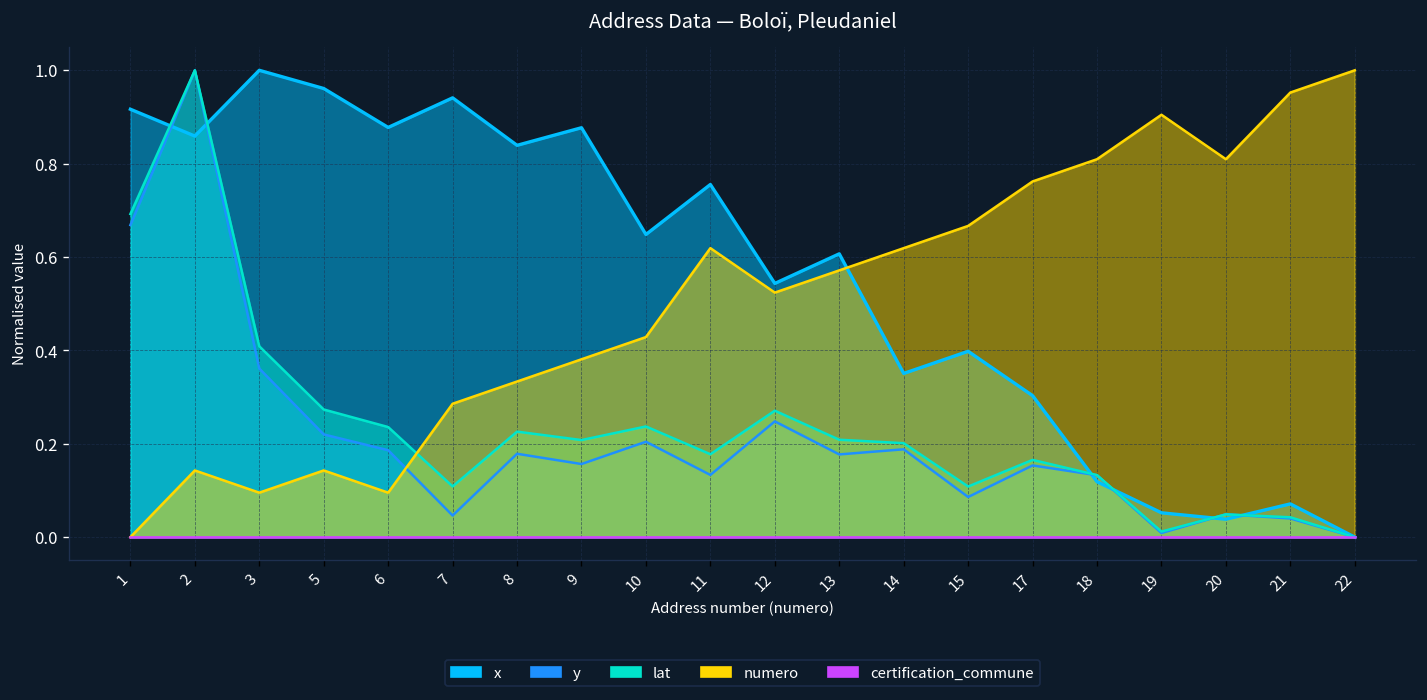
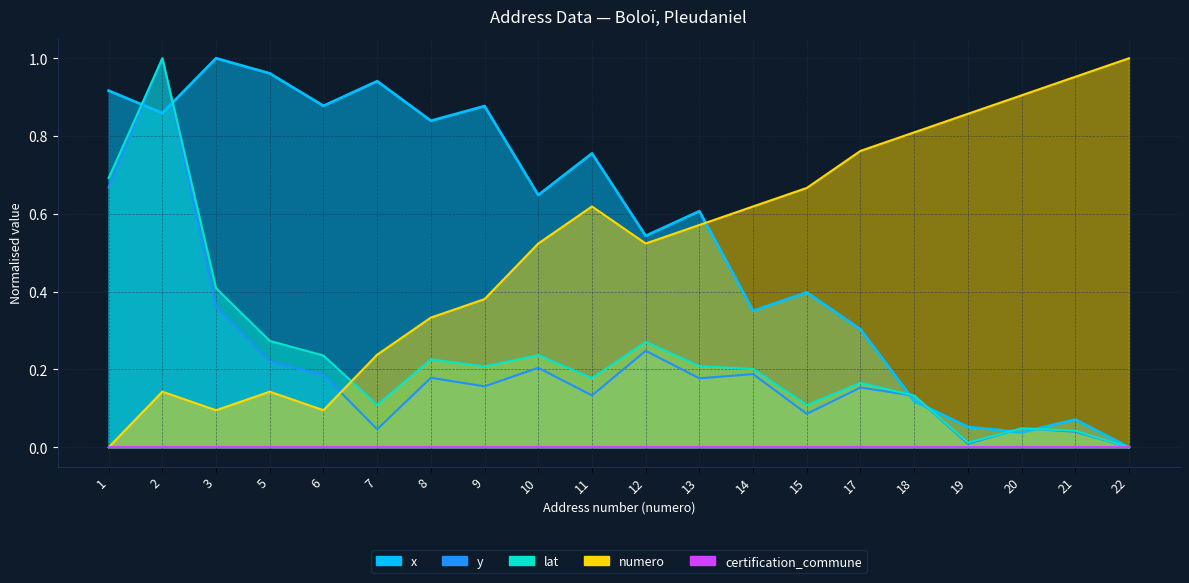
  {
    "numero": {
      "2": 0.14,
      "3": 0.10,
      "5": 0.14,
      "6": 0.10,
-     "7": 0.29,
+     "7": 0.24,
      "8": 0.33,
      "9": 0.38,
-     "10": 0.43,
+     "10": 0.52,
      "11": 0.62,
      "12": 0.52,
      "13": 0.57,
      "14": 0.62,
      "15": 0.67,
      "17": 0.76,
      "18": 0.81,
-     "19": 0.90,
-     "20": 0.81,
+     "19": 0.86,
+     "20": 0.90,
      "21": 0.95,
      "22": 1.00
    },
    "certification_commune": {
      "2": 0.00,
      "3": 0.00,
      "5": 0.00,
      "6": 0.00,
      "7": 0.00,
      "8": 0.00,
      "9": 0.00,
      "10": 0.00,
      "11": 0.00,
      "12": 0.00,
      "13": 0.00,
      "14": 0.00,
      "15": 0.00,
      "17": 0.00,
      "18": 0.00,
      "19": 0.00,
      "20": 0.00,
      "21": 0.00
    }
  }
